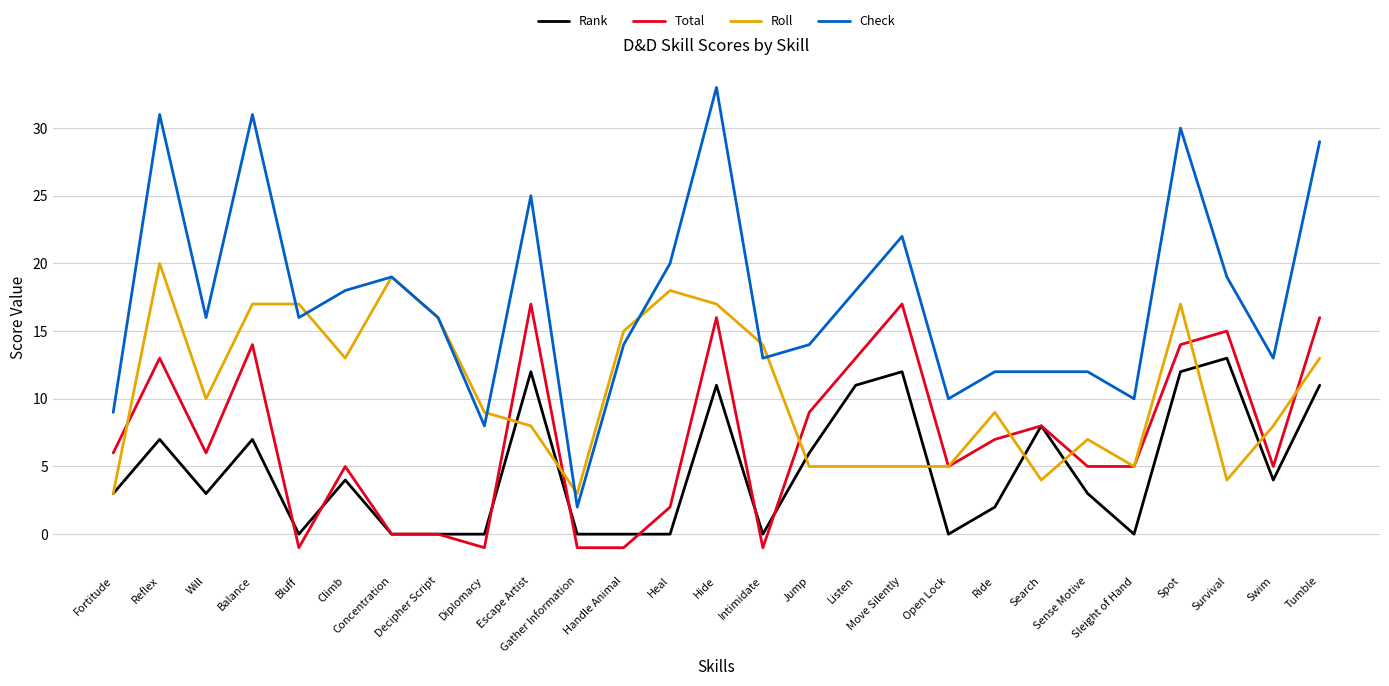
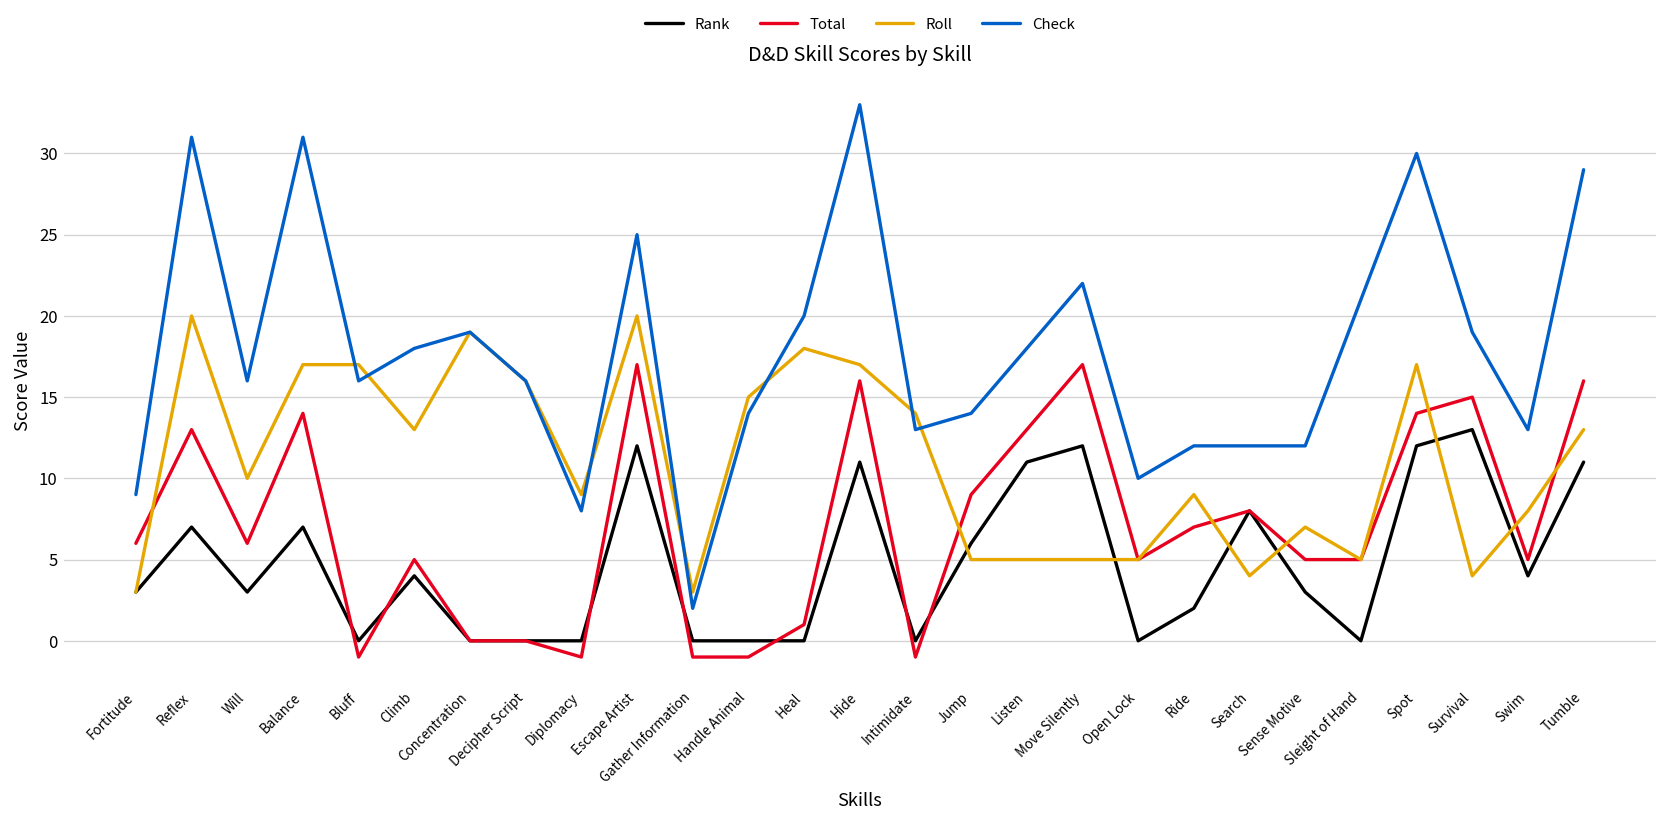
  {
    "Rank": {
      "Reflex": 7,
      "Will": 3,
      "Balance": 7,
      "Bluff": 0,
      "Climb": 4,
      "Diplomacy": 0,
      "Escape Artist": 12,
      "Gather Information": 0,
      "Handle Animal": 0,
      "Heal": 0,
      "Hide": 11,
      "Intimidate": 0,
      "Jump": 6,
      "Listen": 11,
      "Move Silently": 12,
      "Open Lock": 0,
      "Ride": 2,
      "Sense Motive": 3,
      "Sleight of Hand": 0,
      "Spot": 12,
      "Survival": 13,
      "Swim": 4,
      "Tumble": 11
    },
    "Total": {
      "Fortitude": 6,
      "Reflex": 13,
      "Will": 6,
      "Balance": 14,
      "Bluff": -1,
      "Climb": 5,
      "Diplomacy": -1,
      "Escape Artist": 17,
      "Gather Information": -1,
      "Handle Animal": -1,
-     "Heal": 2,
+     "Heal": 1,
      "Hide": 16,
      "Intimidate": -1,
      "Jump": 9,
      "Listen": 13,
      "Move Silently": 17,
      "Ride": 7,
      "Sense Motive": 5,
      "Spot": 14,
      "Survival": 15,
      "Swim": 5,
      "Tumble": 16
    },
    "Roll": {
      "Reflex": 20,
      "Will": 10,
      "Balance": 17,
      "Bluff": 17,
      "Climb": 13,
      "Diplomacy": 9,
-     "Escape Artist": 8,
+     "Escape Artist": 20,
      "Gather Information": 3,
      "Handle Animal": 15,
      "Heal": 18,
      "Hide": 17,
      "Intimidate": 14,
      "Jump": 5,
      "Listen": 5,
      "Move Silently": 5,
      "Ride": 9,
      "Search": 4,
      "Sense Motive": 7,
      "Spot": 17,
      "Survival": 4,
      "Swim": 8,
      "Tumble": 13
    },
    "Check": {
      "Fortitude": 9,
      "Reflex": 31,
      "Will": 16,
      "Balance": 31,
      "Bluff": 16,
      "Climb": 18,
      "Diplomacy": 8,
      "Escape Artist": 25,
      "Gather Information": 2,
      "Handle Animal": 14,
      "Heal": 20,
      "Hide": 33,
      "Intimidate": 13,
      "Jump": 14,
      "Listen": 18,
      "Move Silently": 22,
      "Open Lock": 10,
      "Ride": 12,
      "Search": 12,
      "Sense Motive": 12,
-     "Sleight of Hand": 10,
+     "Sleight of Hand": 21,
      "Spot": 30,
      "Survival": 19,
      "Swim": 13,
      "Tumble": 29
    }
  }
